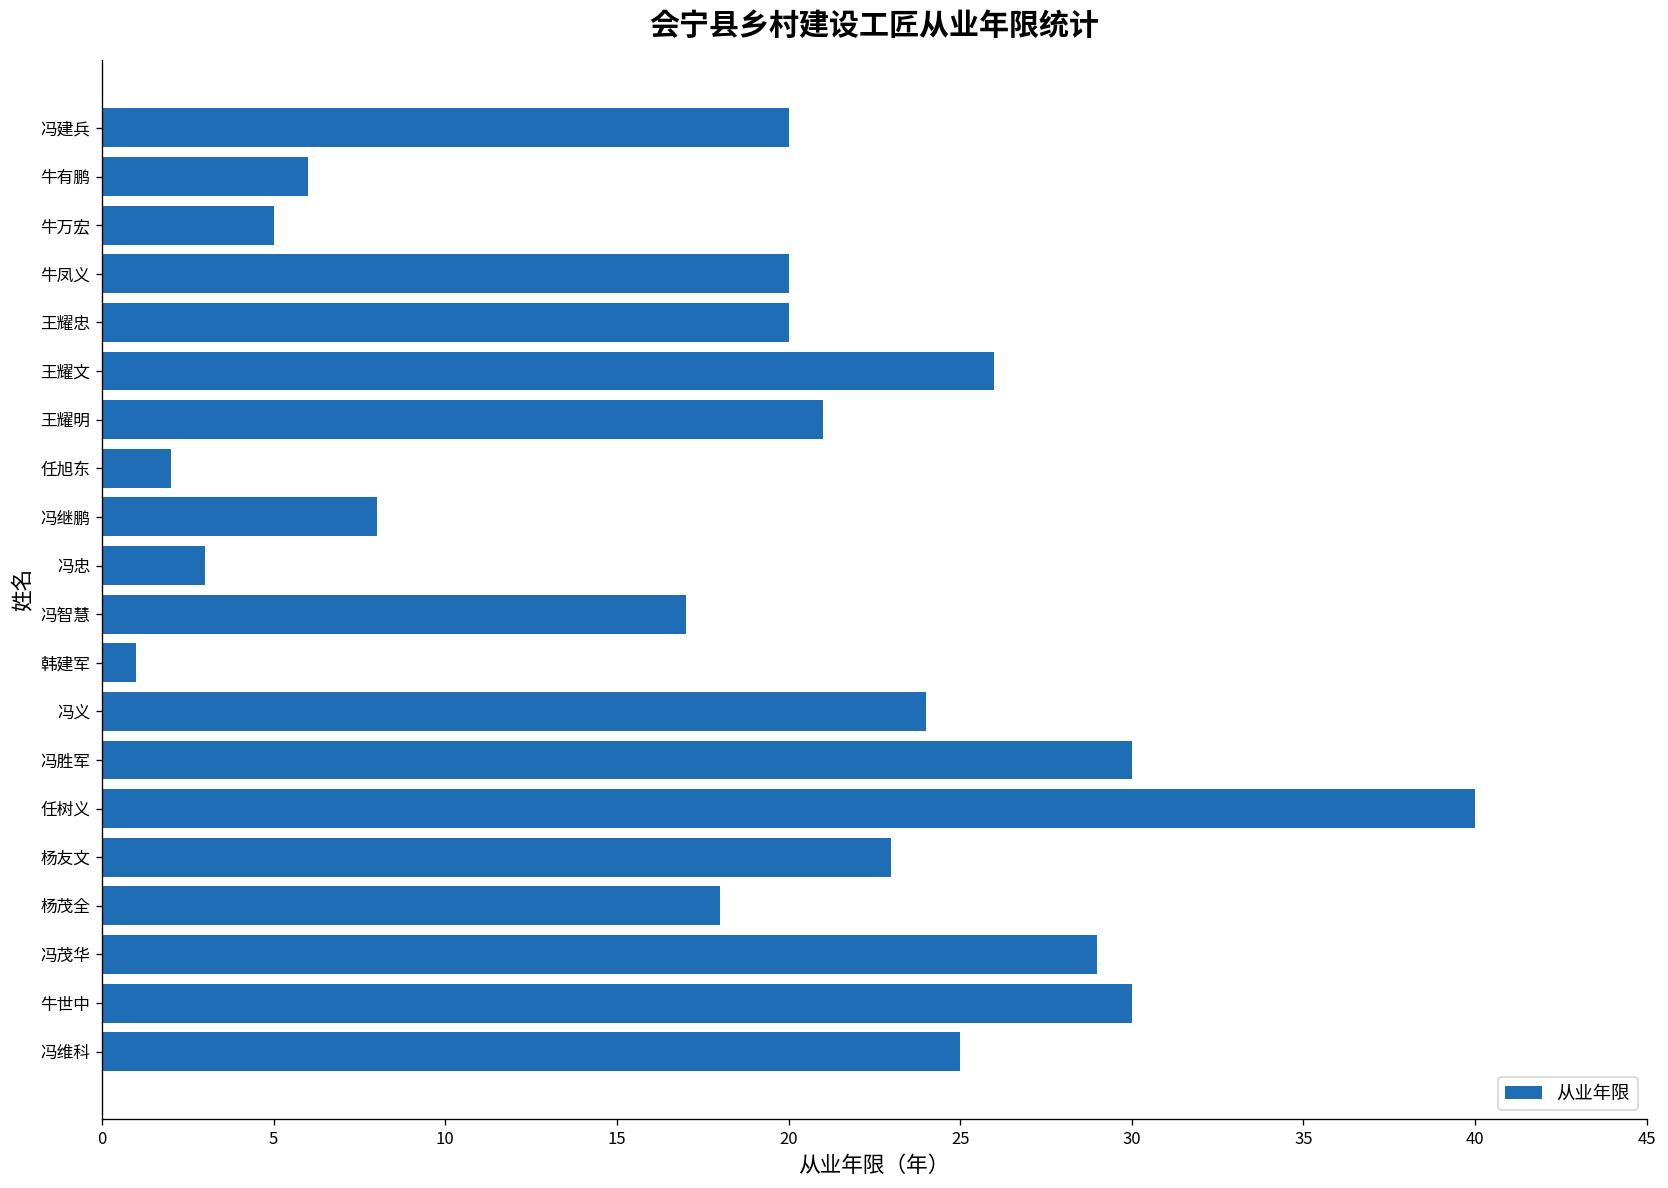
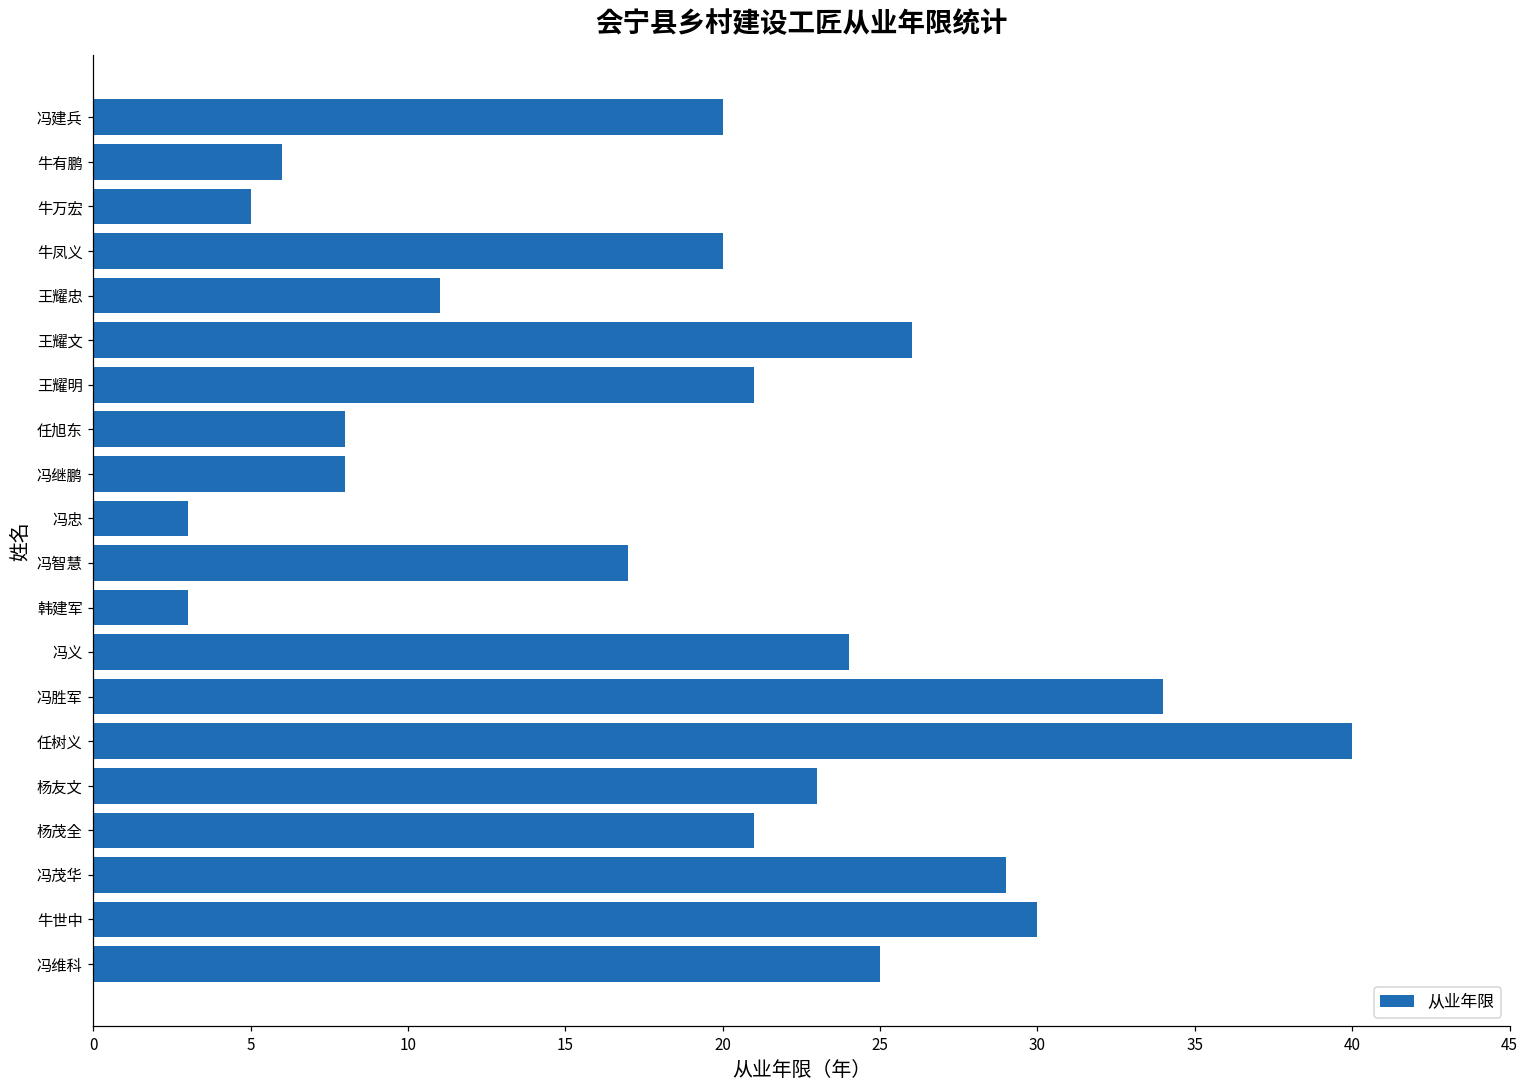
  {
    "冯建兵": 20,
    "牛有鹏": 6,
    "牛万宏": 5,
    "牛凤义": 20,
-   "王耀忠": 20,
+   "王耀忠": 11,
    "王耀文": 26,
    "王耀明": 21,
-   "任旭东": 2,
+   "任旭东": 8,
    "冯继鹏": 8,
    "冯忠": 3,
    "冯智慧": 17,
-   "韩建军": 1,
+   "韩建军": 3,
    "冯义": 24,
-   "冯胜军": 30,
+   "冯胜军": 34,
    "任树义": 40,
    "杨友文": 23,
-   "杨茂全": 18,
+   "杨茂全": 21,
    "冯茂华": 29,
    "牛世中": 30,
    "冯维科": 25
  }
